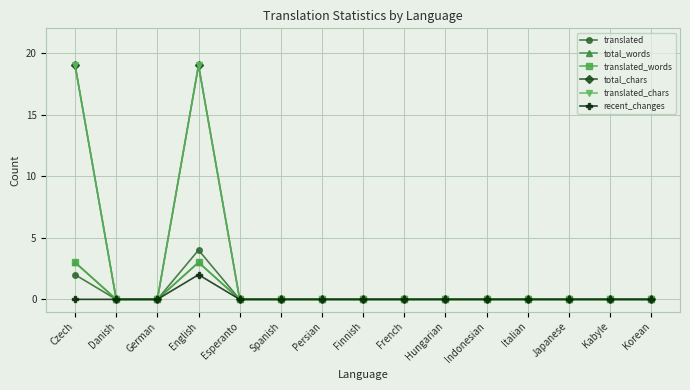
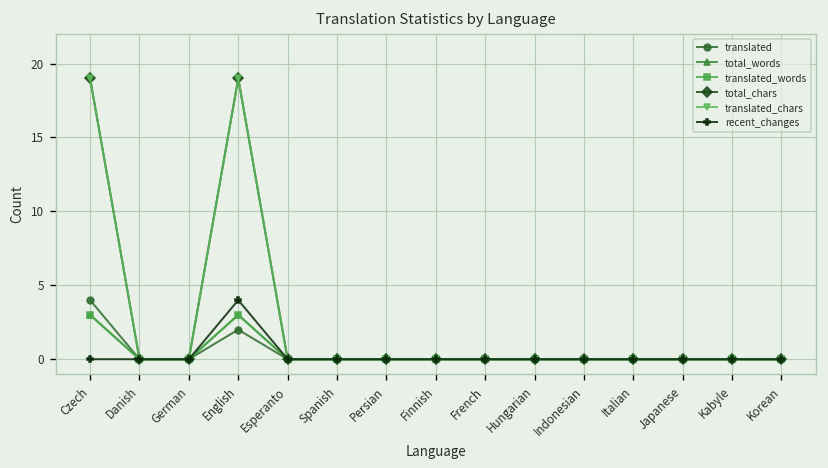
  {
    "translated": {
-     "Czech": 2,
-     "English": 4
+     "Czech": 4,
+     "English": 2
    },
    "recent_changes": {
      "Czech": 0,
-     "English": 2
+     "English": 4
    }
  }
